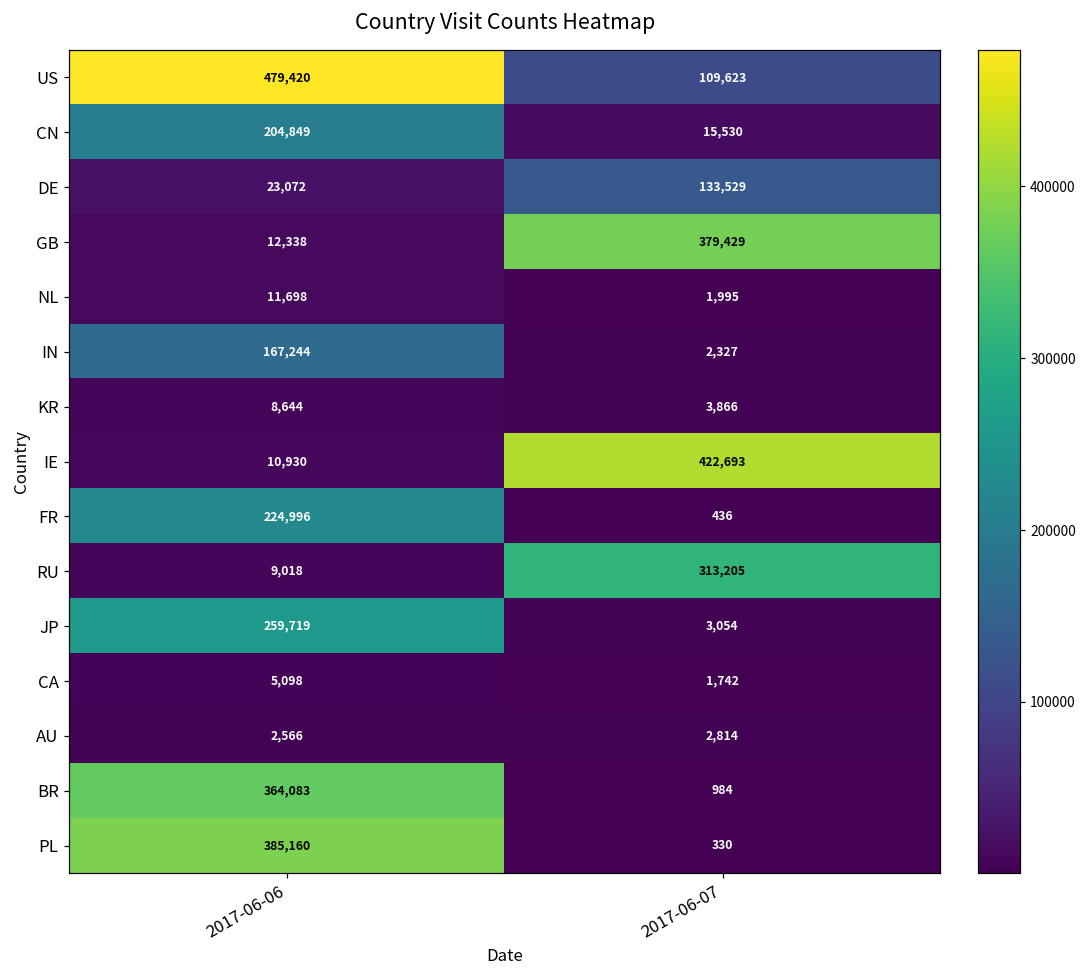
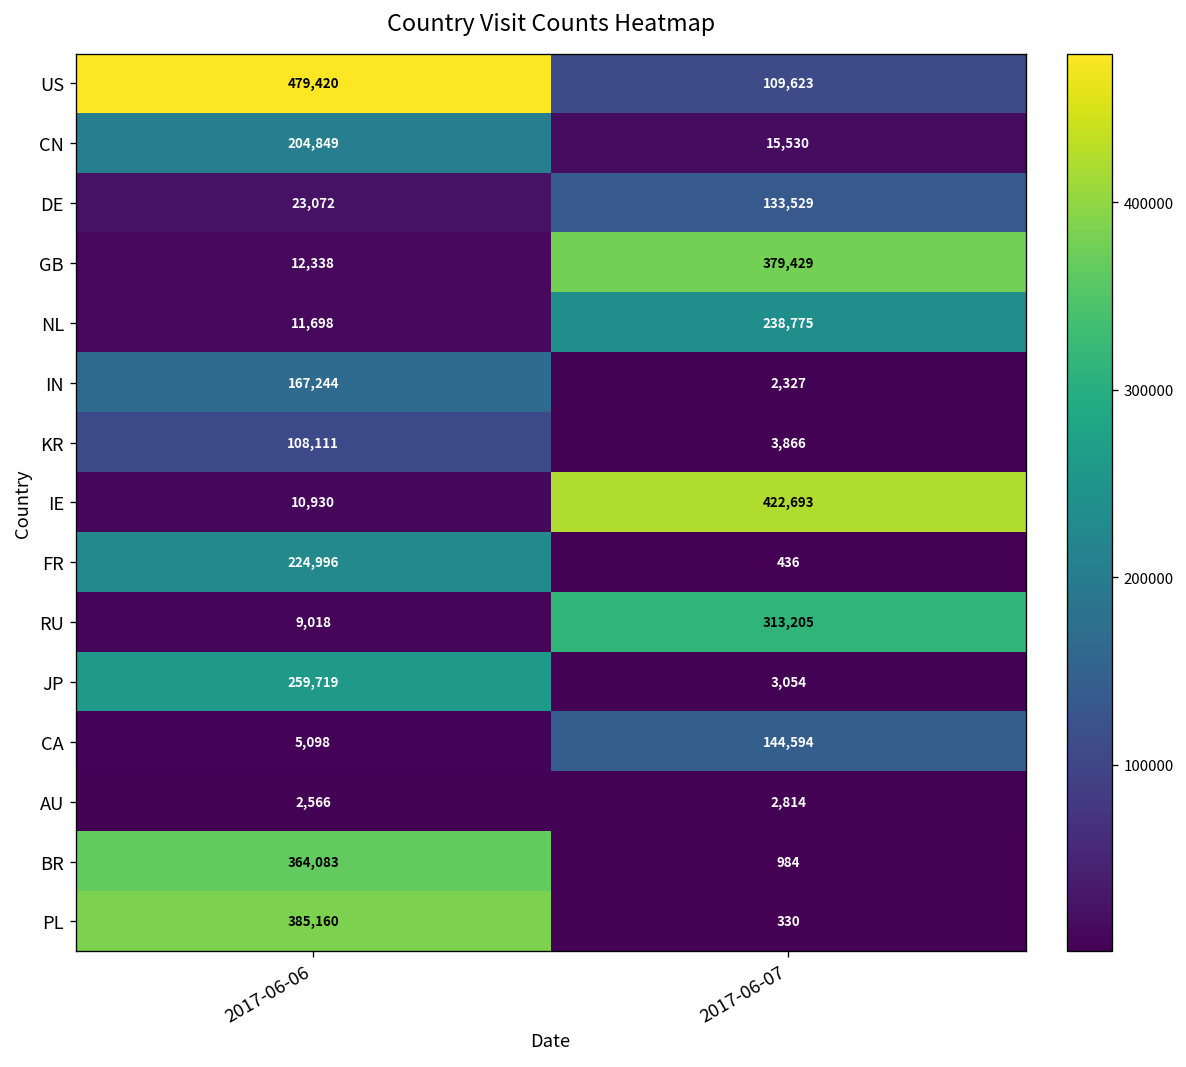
  {
    "US": {
      "2017-06-06": "479,420",
      "2017-06-07": "109,623"
    },
    "CN": {
      "2017-06-06": "204,849",
      "2017-06-07": "15,530"
    },
    "DE": {
      "2017-06-06": "23,072",
      "2017-06-07": "133,529"
    },
    "GB": {
      "2017-06-06": "12,338",
      "2017-06-07": "379,429"
    },
    "NL": {
      "2017-06-06": "11,698",
-     "2017-06-07": "1,995"
+     "2017-06-07": "238,775"
    },
    "IN": {
      "2017-06-06": "167,244",
      "2017-06-07": "2,327"
    },
    "KR": {
-     "2017-06-06": "8,644",
+     "2017-06-06": "108,111",
      "2017-06-07": "3,866"
    },
    "IE": {
      "2017-06-06": "10,930",
      "2017-06-07": "422,693"
    },
    "FR": {
      "2017-06-06": "224,996",
      "2017-06-07": "436"
    },
    "RU": {
      "2017-06-06": "9,018",
      "2017-06-07": "313,205"
    },
    "JP": {
      "2017-06-06": "259,719",
      "2017-06-07": "3,054"
    },
    "CA": {
      "2017-06-06": "5,098",
-     "2017-06-07": "1,742"
+     "2017-06-07": "144,594"
    },
    "AU": {
      "2017-06-06": "2,566",
      "2017-06-07": "2,814"
    },
    "BR": {
      "2017-06-06": "364,083",
      "2017-06-07": "984"
    },
    "PL": {
      "2017-06-06": "385,160",
      "2017-06-07": "330"
    }
  }
